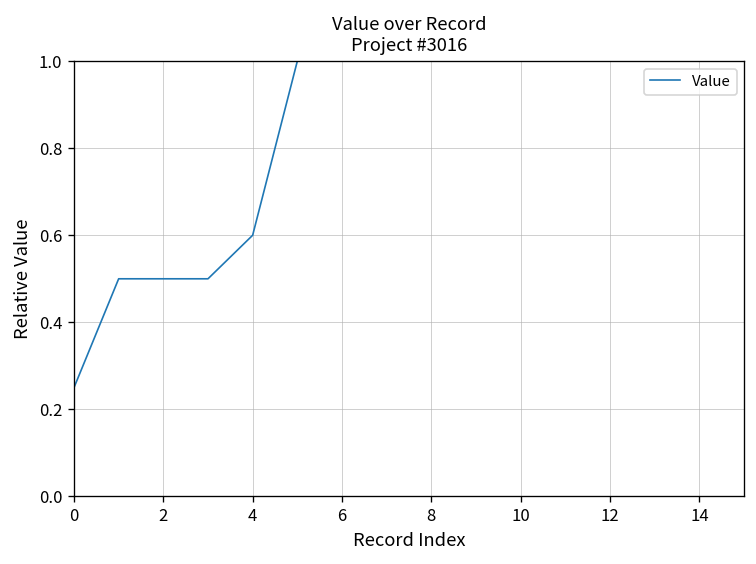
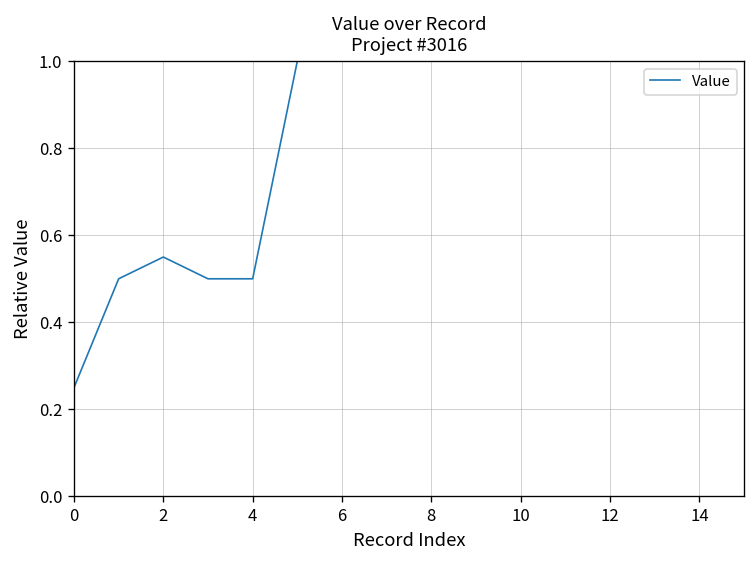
  {
    "0": 0.25,
-   "2": 0.50,
-   "4": 0.60,
+   "2": 0.55,
+   "4": 0.50,
    "6": 1.00,
    "8": 1.00,
    "10": 1.00,
    "12": 1.00,
    "14": 1.00
  }
